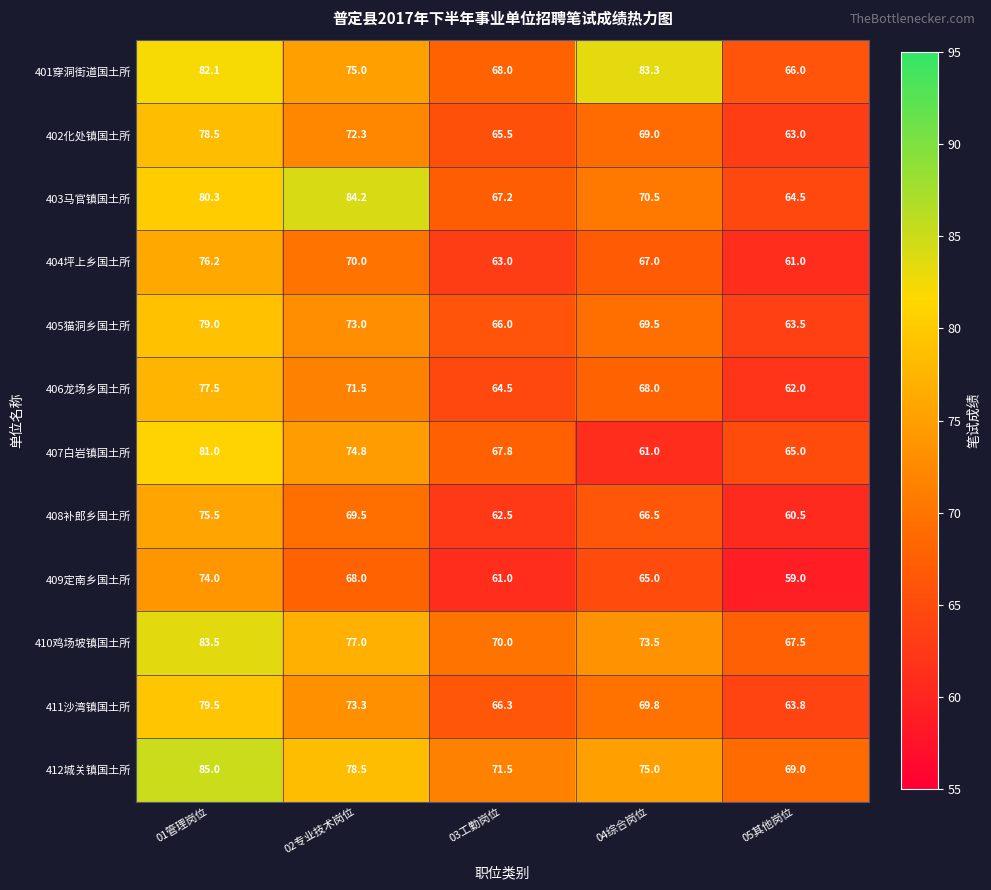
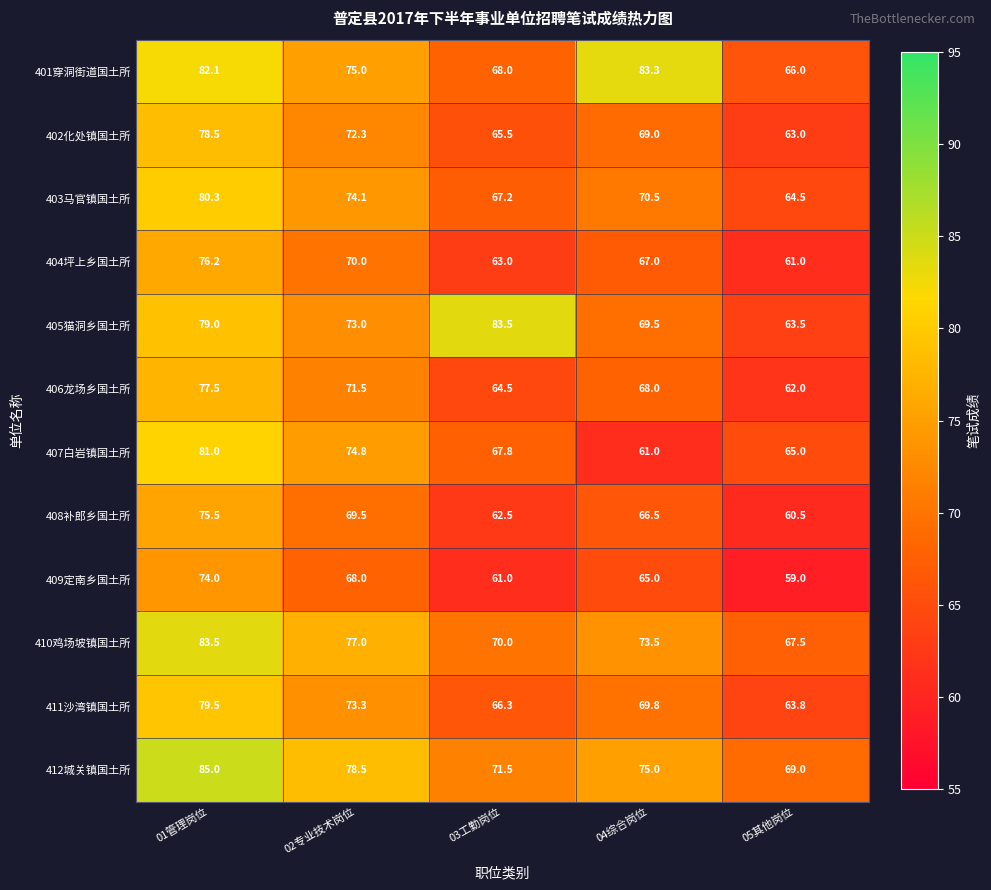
  {
    "401穿洞街道国土所": {
      "01管理岗位": 82.1,
      "02专业技术岗位": 75.0,
      "03工勤岗位": 68.0,
      "04综合岗位": 83.3,
      "05其他岗位": 66.0
    },
    "402化处镇国土所": {
      "01管理岗位": 78.5,
      "02专业技术岗位": 72.3,
      "03工勤岗位": 65.5,
      "04综合岗位": 69.0,
      "05其他岗位": 63.0
    },
    "403马官镇国土所": {
      "01管理岗位": 80.3,
-     "02专业技术岗位": 84.2,
+     "02专业技术岗位": 74.1,
      "03工勤岗位": 67.2,
      "04综合岗位": 70.5,
      "05其他岗位": 64.5
    },
    "404坪上乡国土所": {
      "01管理岗位": 76.2,
      "02专业技术岗位": 70.0,
      "03工勤岗位": 63.0,
      "04综合岗位": 67.0,
      "05其他岗位": 61.0
    },
    "405猫洞乡国土所": {
      "01管理岗位": 79.0,
      "02专业技术岗位": 73.0,
-     "03工勤岗位": 66.0,
+     "03工勤岗位": 83.5,
      "04综合岗位": 69.5,
      "05其他岗位": 63.5
    },
    "406龙场乡国土所": {
      "01管理岗位": 77.5,
      "02专业技术岗位": 71.5,
      "03工勤岗位": 64.5,
      "04综合岗位": 68.0,
      "05其他岗位": 62.0
    },
    "407白岩镇国土所": {
      "01管理岗位": 81.0,
      "02专业技术岗位": 74.8,
      "03工勤岗位": 67.8,
      "04综合岗位": 61.0,
      "05其他岗位": 65.0
    },
    "408补郎乡国土所": {
      "01管理岗位": 75.5,
      "02专业技术岗位": 69.5,
      "03工勤岗位": 62.5,
      "04综合岗位": 66.5,
      "05其他岗位": 60.5
    },
    "409定南乡国土所": {
      "01管理岗位": 74.0,
      "02专业技术岗位": 68.0,
      "03工勤岗位": 61.0,
      "04综合岗位": 65.0,
      "05其他岗位": 59.0
    },
    "410鸡场坡镇国土所": {
      "01管理岗位": 83.5,
      "02专业技术岗位": 77.0,
      "03工勤岗位": 70.0,
      "04综合岗位": 73.5,
      "05其他岗位": 67.5
    },
    "411沙湾镇国土所": {
      "01管理岗位": 79.5,
      "02专业技术岗位": 73.3,
      "03工勤岗位": 66.3,
      "04综合岗位": 69.8,
      "05其他岗位": 63.8
    },
    "412城关镇国土所": {
      "01管理岗位": 85.0,
      "02专业技术岗位": 78.5,
      "03工勤岗位": 71.5,
      "04综合岗位": 75.0,
      "05其他岗位": 69.0
    }
  }
